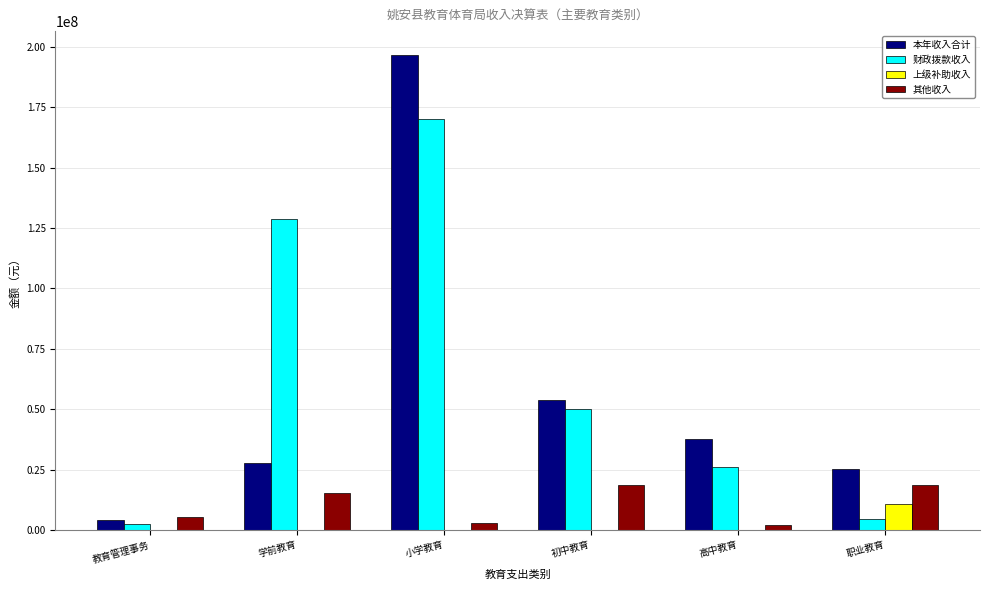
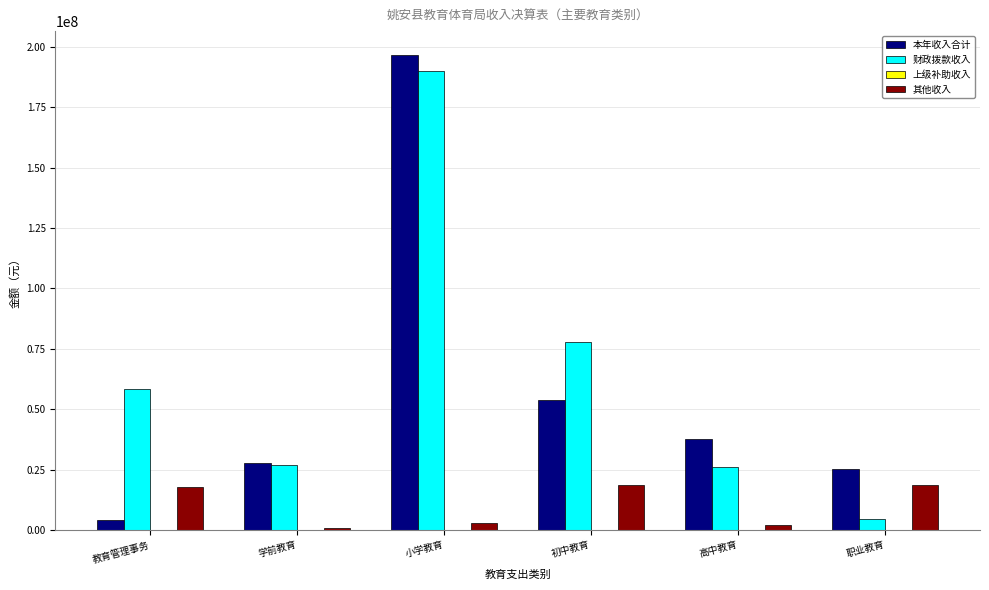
  {
    "本年收入合计": {
      "教育管理事务": 4000000,
      "学前教育": 28000000,
      "小学教育": 197000000,
      "初中教育": 54000000,
      "高中教育": 38000000,
      "职业教育": 25000000
    },
    "财政拨款收入": {
-     "教育管理事务": 2000000,
-     "学前教育": 129000000,
-     "小学教育": 170000000,
-     "初中教育": 50000000,
+     "教育管理事务": 58000000,
+     "学前教育": 27000000,
+     "小学教育": 190000000,
+     "初中教育": 78000000,
      "高中教育": 26000000,
      "职业教育": 5000000
    },
    "上级补助收入": {
      "教育管理事务": 0,
      "学前教育": 0,
      "小学教育": 0,
      "初中教育": 0,
      "高中教育": 0,
-     "职业教育": 11000000
+     "职业教育": 0
    },
    "其他收入": {
-     "教育管理事务": 5000000,
-     "学前教育": 15000000,
+     "教育管理事务": 18000000,
+     "学前教育": 1000000,
      "小学教育": 3000000,
      "初中教育": 18000000,
      "高中教育": 2000000,
      "职业教育": 18000000
    }
  }
